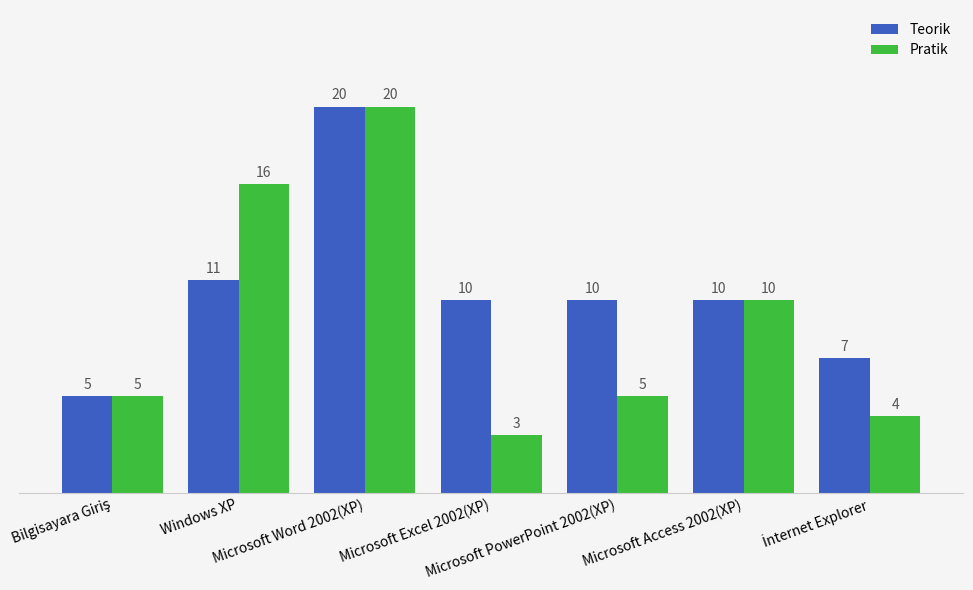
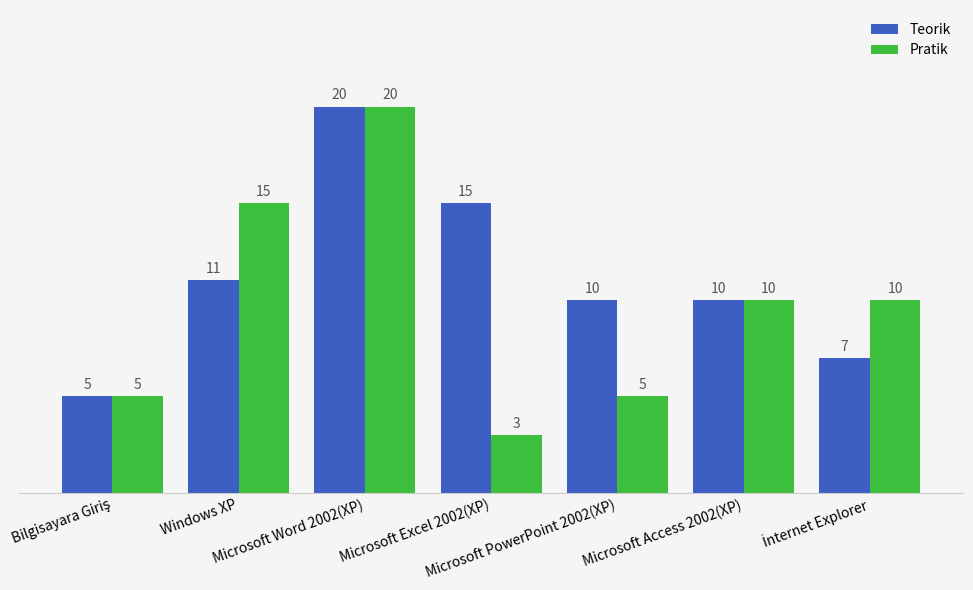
  {
    "Teorik": {
      "Bilgisayara Giriş": 5,
      "Windows XP": 11,
      "Microsoft Word 2002(XP)": 20,
-     "Microsoft Excel 2002(XP)": 10,
+     "Microsoft Excel 2002(XP)": 15,
      "Microsoft PowerPoint 2002(XP)": 10,
      "Microsoft Access 2002(XP)": 10,
      "İnternet Explorer": 7
    },
    "Pratik": {
      "Bilgisayara Giriş": 5,
-     "Windows XP": 16,
+     "Windows XP": 15,
      "Microsoft Word 2002(XP)": 20,
      "Microsoft Excel 2002(XP)": 3,
      "Microsoft PowerPoint 2002(XP)": 5,
      "Microsoft Access 2002(XP)": 10,
-     "İnternet Explorer": 4
+     "İnternet Explorer": 10
    }
  }
